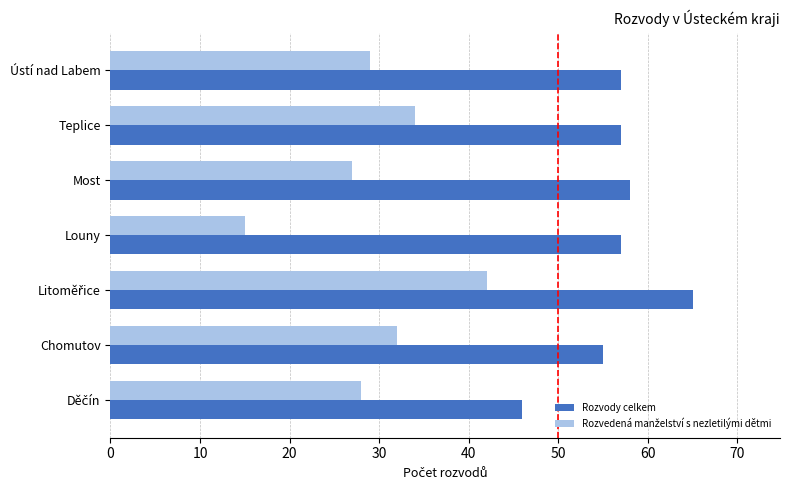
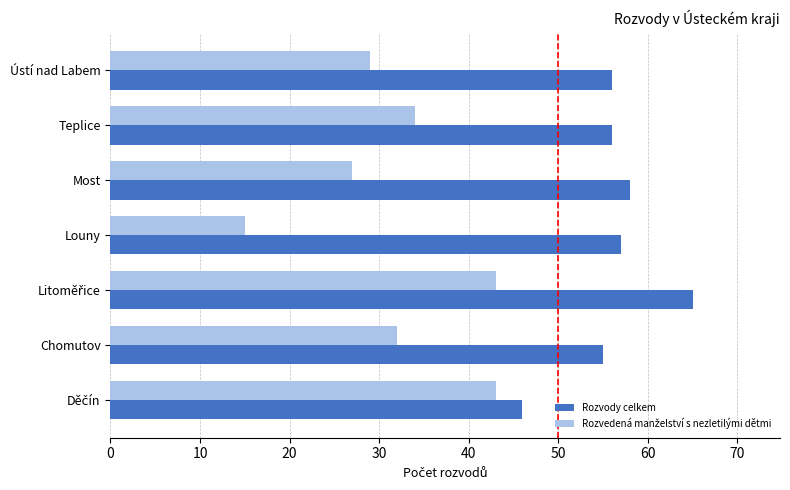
  {
    "Rozvody celkem": {
-     "Ústí nad Labem": 57,
-     "Teplice": 57,
+     "Ústí nad Labem": 56,
+     "Teplice": 56,
      "Most": 58,
      "Louny": 57,
      "Litoměřice": 65,
      "Chomutov": 55,
      "Děčín": 46
    },
    "Rozvedená manželství s nezletilými dětmi": {
      "Ústí nad Labem": 29,
      "Teplice": 34,
      "Most": 27,
      "Louny": 15,
-     "Litoměřice": 42,
+     "Litoměřice": 43,
      "Chomutov": 32,
-     "Děčín": 28
+     "Děčín": 43
    }
  }
